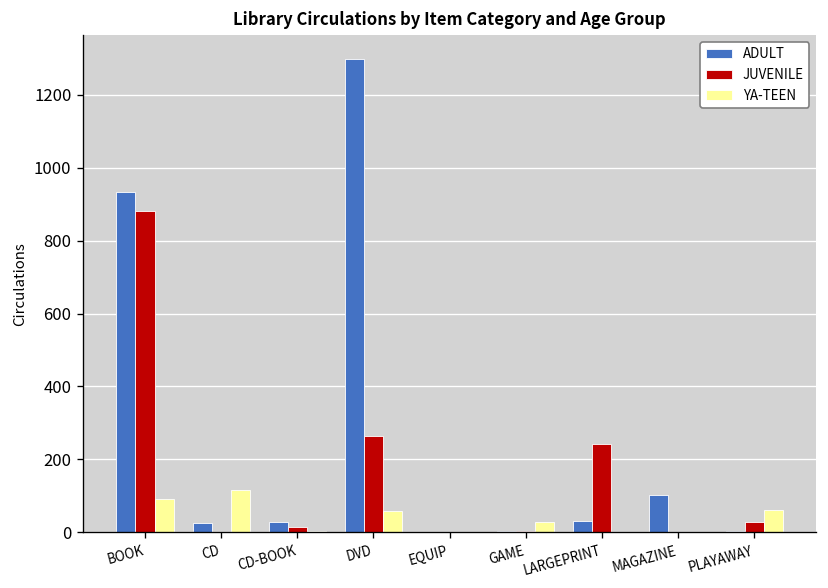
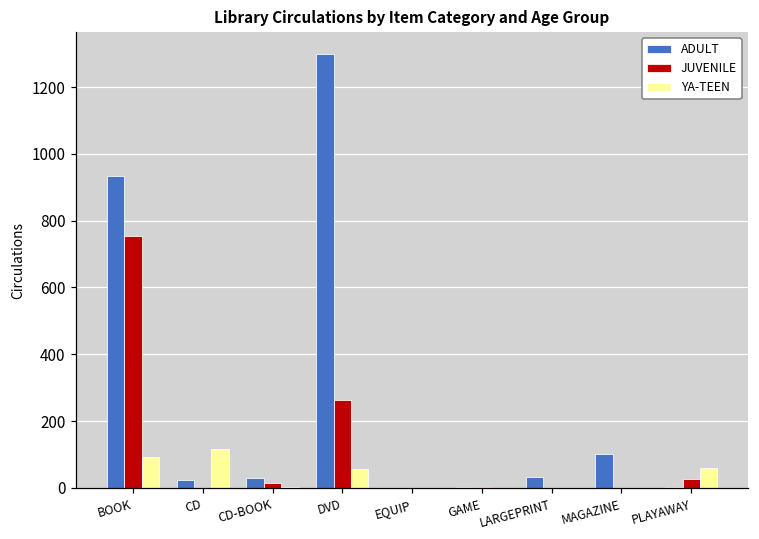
  {
    "ADULT": {
      "BOOK": 930,
      "CD": 30,
      "CD-BOOK": 30,
      "DVD": 1300,
      "LARGEPRINT": 30,
      "MAGAZINE": 100
    },
    "JUVENILE": {
-     "BOOK": 880,
+     "BOOK": 750,
      "CD": 0,
      "CD-BOOK": 20,
      "DVD": 260,
      "EQUIP": 0,
-     "LARGEPRINT": 240,
+     "LARGEPRINT": 0,
      "MAGAZINE": 0,
      "PLAYAWAY": 30
    },
    "YA-TEEN": {
      "BOOK": 90,
      "CD": 120,
      "DVD": 60,
      "EQUIP": 0,
-     "GAME": 30,
+     "GAME": 0,
      "LARGEPRINT": 0,
      "MAGAZINE": 0,
      "PLAYAWAY": 60
    }
  }
